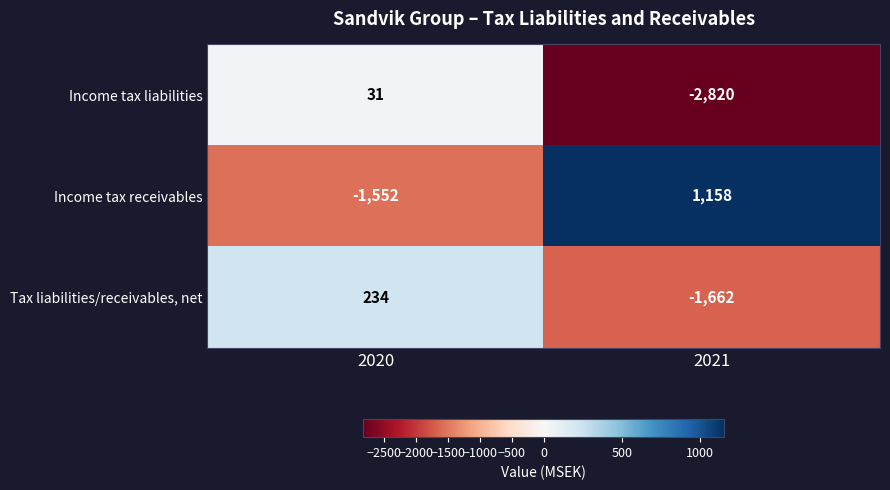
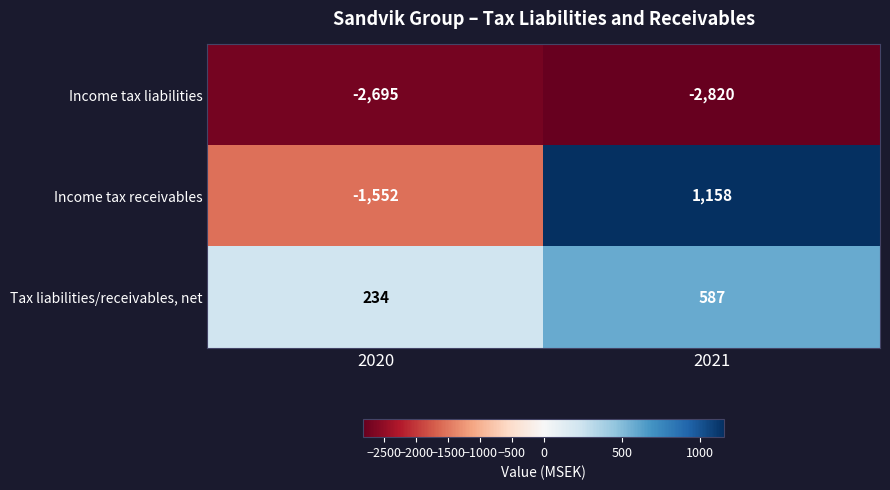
  {
    "Income tax liabilities": {
-     "2020": "31",
+     "2020": "-2,695",
      "2021": "-2,820"
    },
    "Income tax receivables": {
      "2020": "-1,552",
      "2021": "1,158"
    },
    "Tax liabilities/receivables, net": {
      "2020": "234",
-     "2021": "-1,662"
+     "2021": "587"
    }
  }
